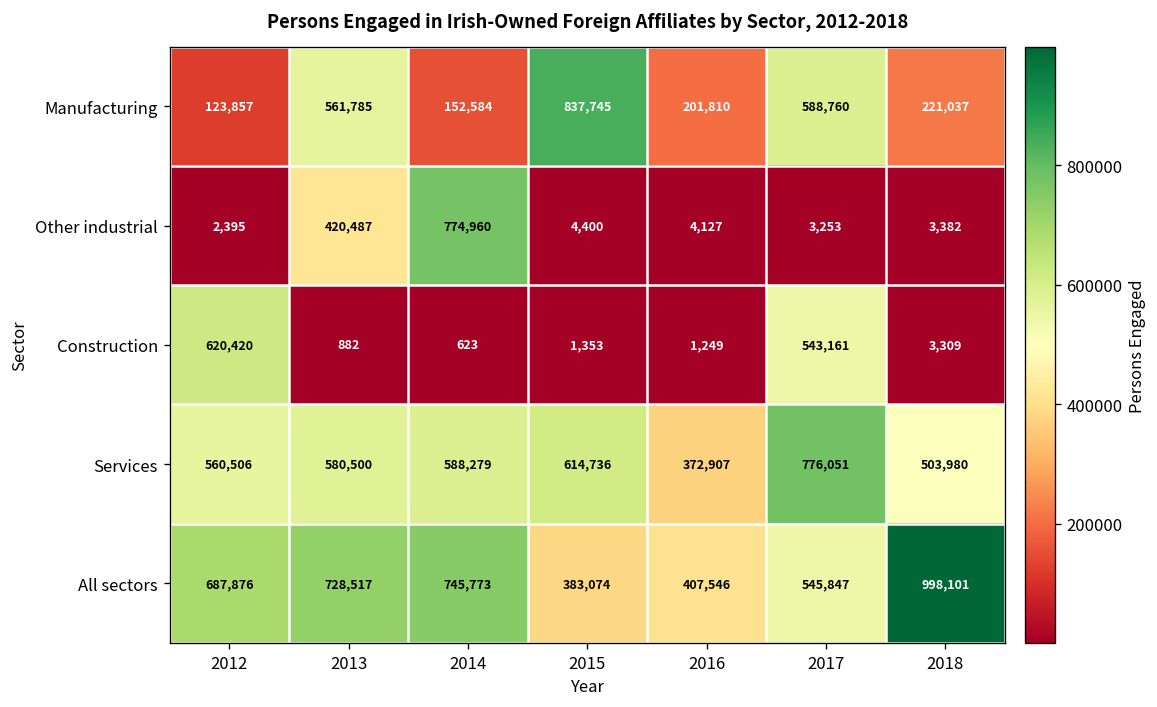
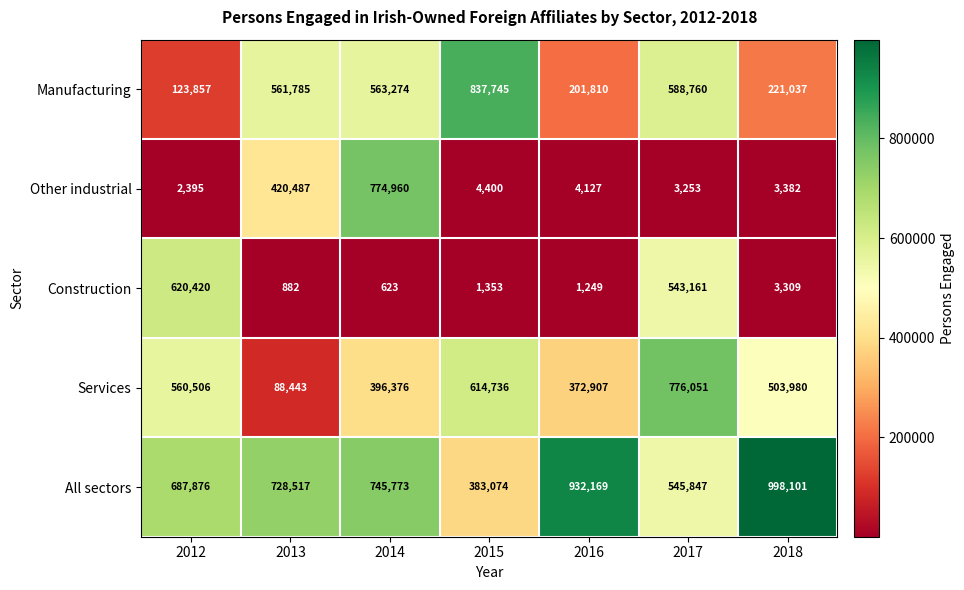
  {
    "Manufacturing": {
      "2012": "123,857",
      "2013": "561,785",
-     "2014": "152,584",
+     "2014": "563,274",
      "2015": "837,745",
      "2016": "201,810",
      "2017": "588,760",
      "2018": "221,037"
    },
    "Other industrial": {
      "2012": "2,395",
      "2013": "420,487",
      "2014": "774,960",
      "2015": "4,400",
      "2016": "4,127",
      "2017": "3,253",
      "2018": "3,382"
    },
    "Construction": {
      "2012": "620,420",
      "2013": "882",
      "2014": "623",
      "2015": "1,353",
      "2016": "1,249",
      "2017": "543,161",
      "2018": "3,309"
    },
    "Services": {
      "2012": "560,506",
-     "2013": "580,500",
-     "2014": "588,279",
+     "2013": "88,443",
+     "2014": "396,376",
      "2015": "614,736",
      "2016": "372,907",
      "2017": "776,051",
      "2018": "503,980"
    },
    "All sectors": {
      "2012": "687,876",
      "2013": "728,517",
      "2014": "745,773",
      "2015": "383,074",
-     "2016": "407,546",
+     "2016": "932,169",
      "2017": "545,847",
      "2018": "998,101"
    }
  }
